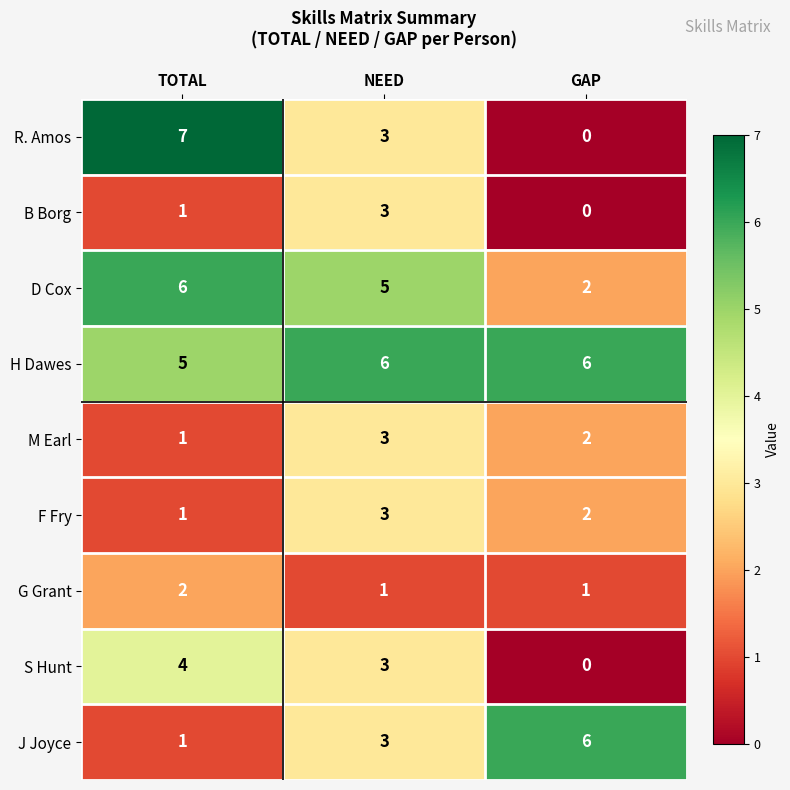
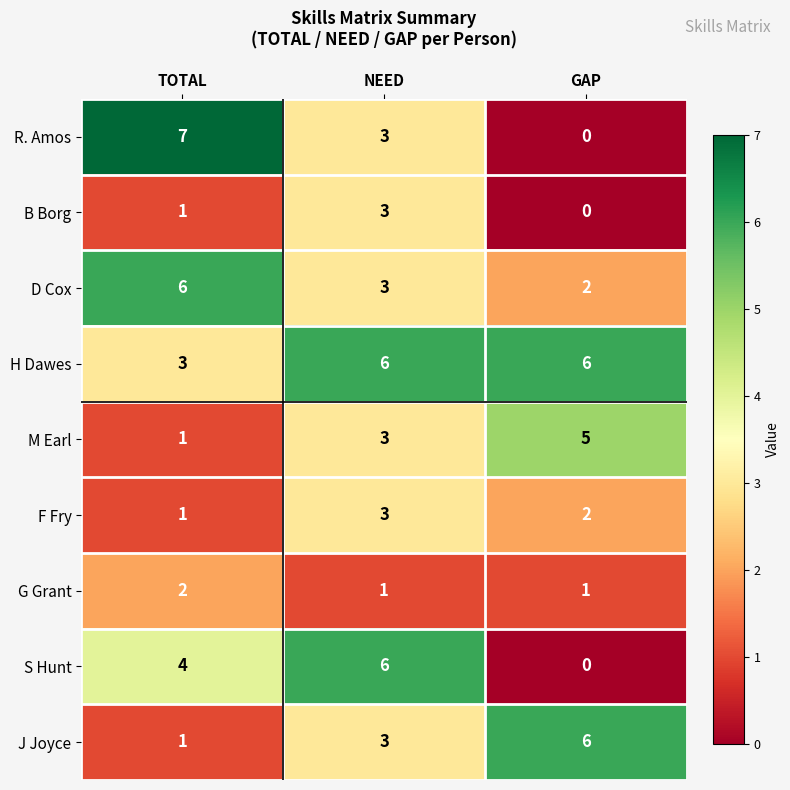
  {
    "R. Amos": {
      "TOTAL": 7,
      "NEED": 3,
      "GAP": 0
    },
    "B Borg": {
      "TOTAL": 1,
      "NEED": 3,
      "GAP": 0
    },
    "D Cox": {
      "TOTAL": 6,
-     "NEED": 5,
+     "NEED": 3,
      "GAP": 2
    },
    "H Dawes": {
-     "TOTAL": 5,
+     "TOTAL": 3,
      "NEED": 6,
      "GAP": 6
    },
    "M Earl": {
      "TOTAL": 1,
      "NEED": 3,
-     "GAP": 2
+     "GAP": 5
    },
    "F Fry": {
      "TOTAL": 1,
      "NEED": 3,
      "GAP": 2
    },
    "G Grant": {
      "TOTAL": 2,
      "NEED": 1,
      "GAP": 1
    },
    "S Hunt": {
      "TOTAL": 4,
-     "NEED": 3,
+     "NEED": 6,
      "GAP": 0
    },
    "J Joyce": {
      "TOTAL": 1,
      "NEED": 3,
      "GAP": 6
    }
  }
